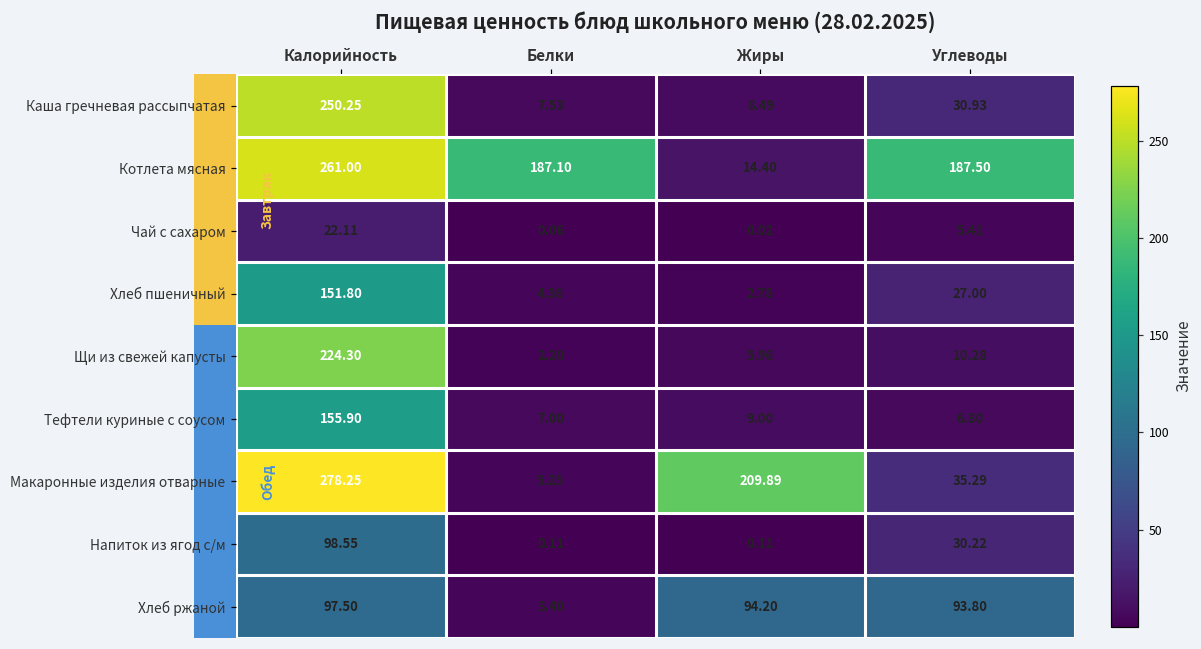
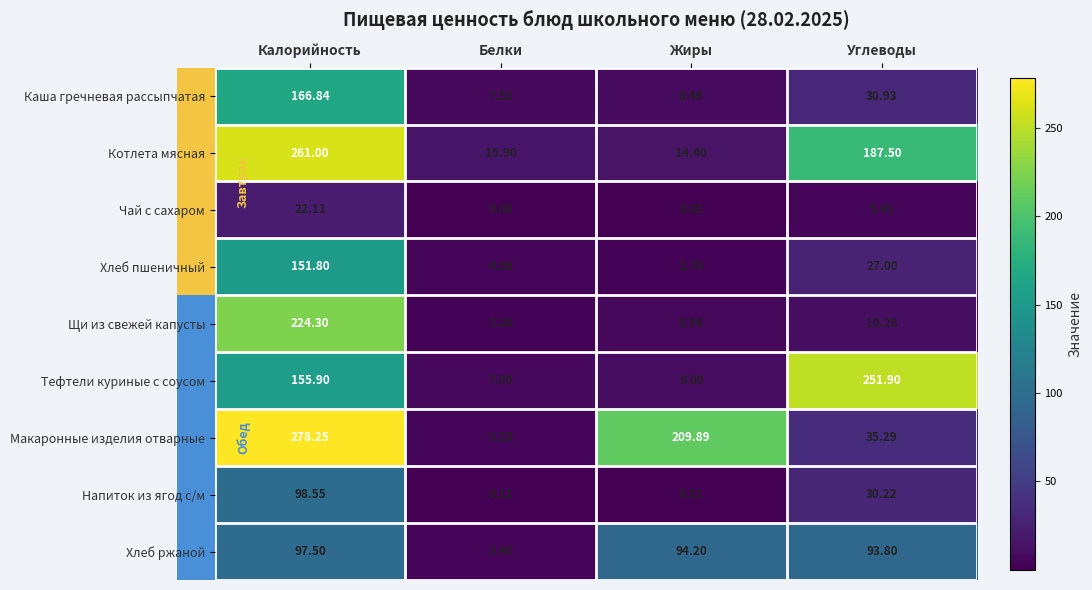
  {
    "Каша гречневая рассыпчатая": {
-     "Калорийность": 250.25,
+     "Калорийность": 166.84,
      "Белки": 7.53,
      "Жиры": 8.49,
      "Углеводы": 30.93
    },
    "Котлета мясная": {
      "Калорийность": 261.00,
-     "Белки": 187.10,
+     "Белки": 15.90,
      "Жиры": 14.40,
      "Углеводы": 187.50
    },
    "Чай с сахаром": {
      "Калорийность": 22.11,
      "Белки": 0.06,
      "Жиры": 0.02,
      "Углеводы": 5.41
    },
    "Хлеб пшеничный": {
      "Калорийность": 151.80,
      "Белки": 4.36,
      "Жиры": 2.78,
      "Углеводы": 27.00
    },
    "Щи из свежей капусты": {
      "Калорийность": 224.30,
      "Белки": 2.20,
      "Жиры": 5.96,
      "Углеводы": 10.28
    },
    "Тефтели куриные с соусом": {
      "Калорийность": 155.90,
      "Белки": 7.00,
      "Жиры": 9.00,
-     "Углеводы": 6.80
+     "Углеводы": 251.90
    },
    "Макаронные изделия отварные": {
      "Белки": 5.25,
      "Жиры": 209.89,
      "Углеводы": 35.29
    },
    "Напиток из ягод с/м": {
      "Калорийность": 98.55,
      "Белки": 0.11,
      "Жиры": 0.11,
      "Углеводы": 30.22
    },
    "Хлеб ржаной": {
      "Калорийность": 97.50,
      "Белки": 3.40,
      "Жиры": 94.20,
      "Углеводы": 93.80
    }
  }
